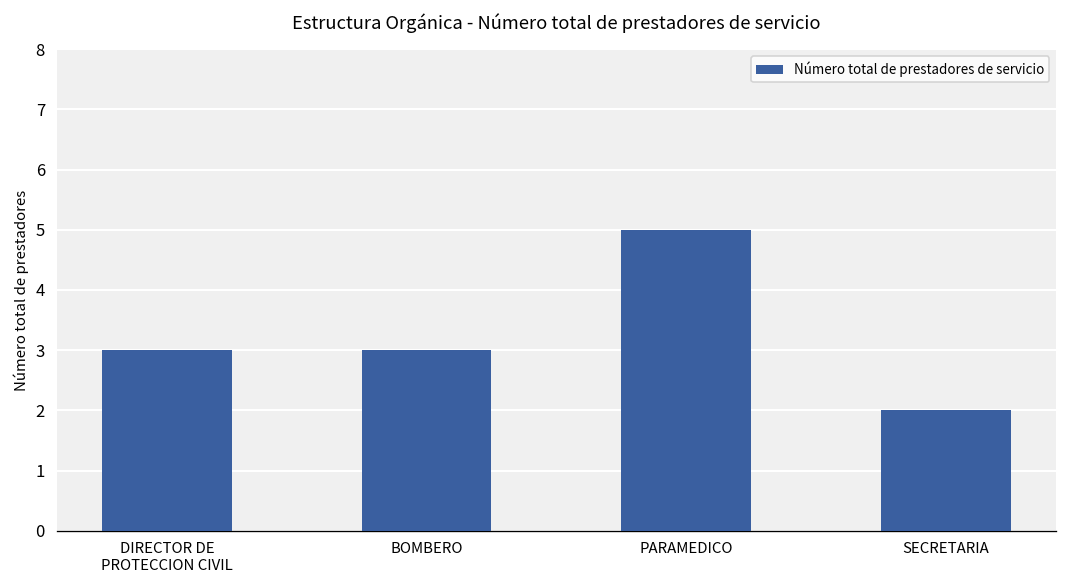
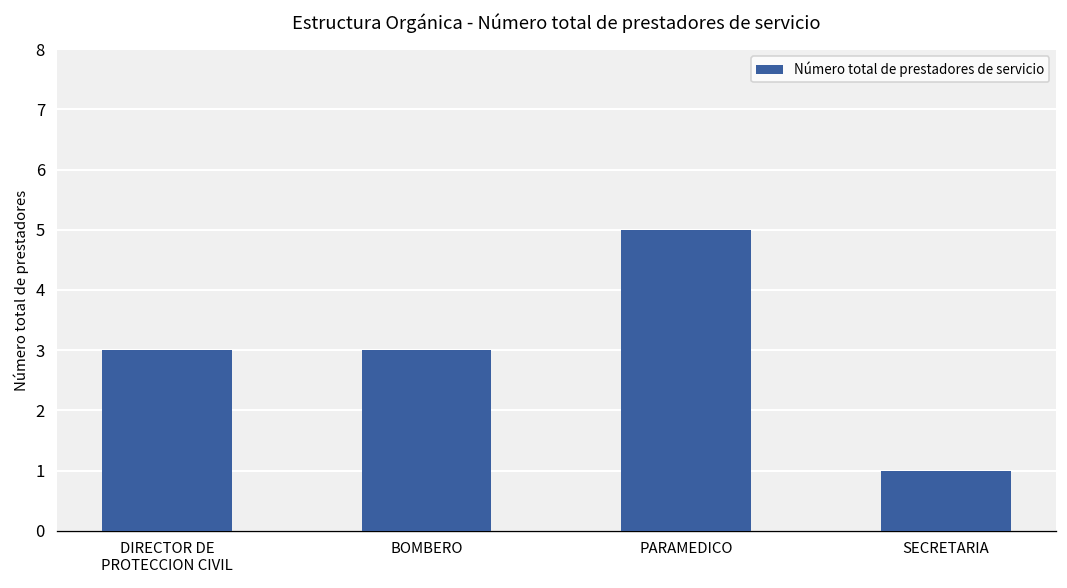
  {
    "DIRECTOR DE PROTECCION CIVIL": 3,
    "BOMBERO": 3,
    "PARAMEDICO": 5,
-   "SECRETARIA": 2
+   "SECRETARIA": 1
  }
